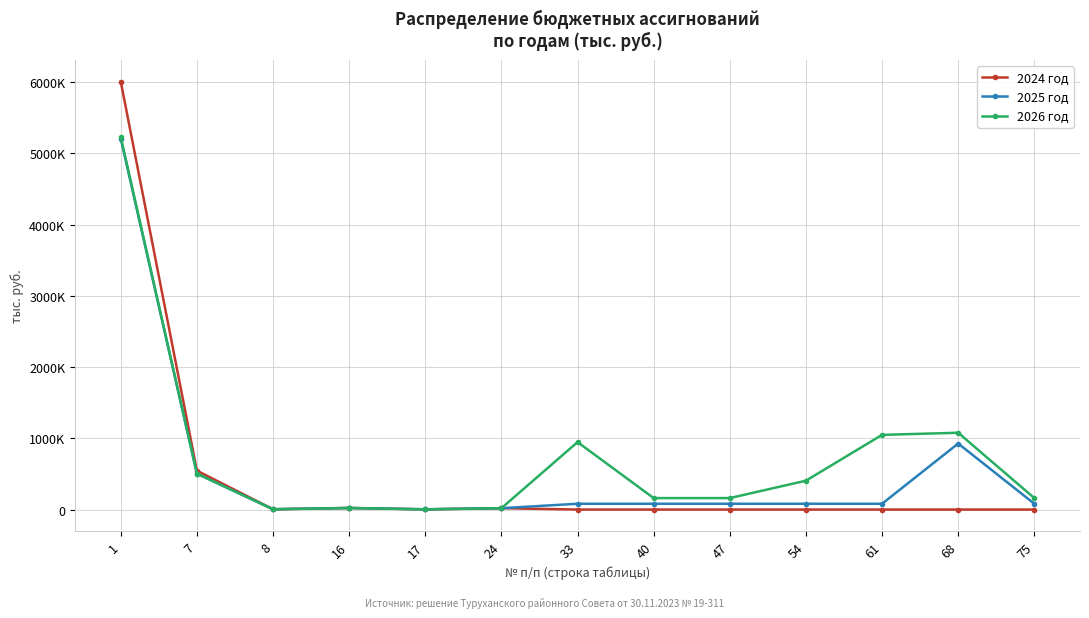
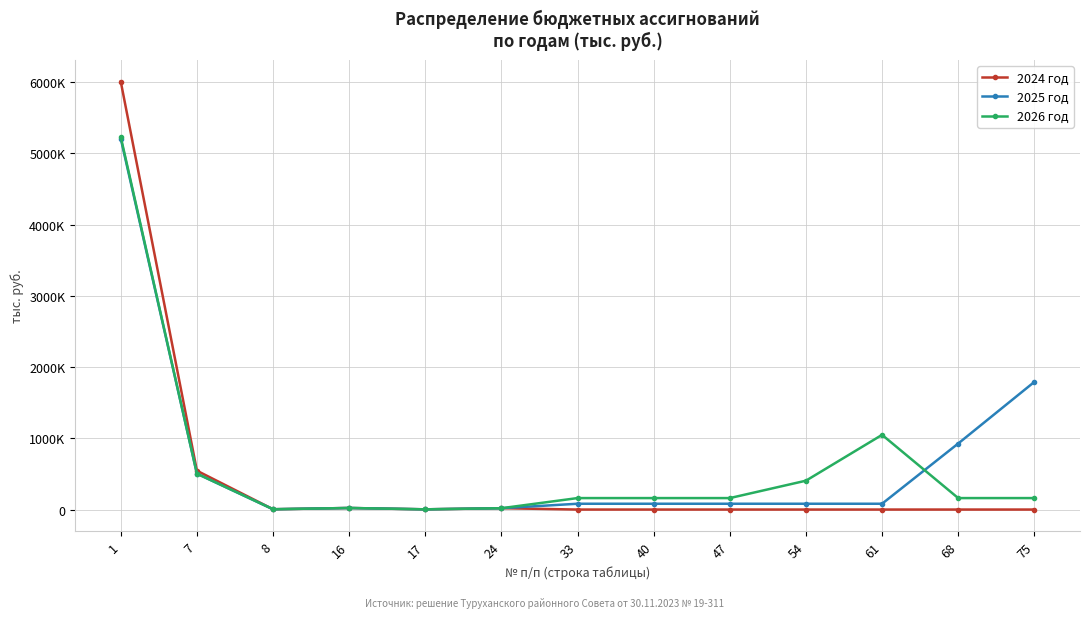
  {
    "2024 год": {
      "1": 6000000,
      "7": 500000,
      "33": 0,
      "40": 0,
      "47": 0,
      "54": 0,
      "61": 0,
      "68": 0,
      "75": 0
    },
    "2025 год": {
      "33": 100000,
      "40": 100000,
      "47": 100000,
      "54": 100000,
      "61": 100000,
      "68": 900000,
-     "75": 100000
+     "75": 1800000
    },
    "2026 год": {
-     "33": 900000,
+     "33": 200000,
      "40": 200000,
      "47": 200000,
      "54": 400000,
      "61": 1000000,
-     "68": 1100000,
+     "68": 200000,
      "75": 200000
    }
  }
